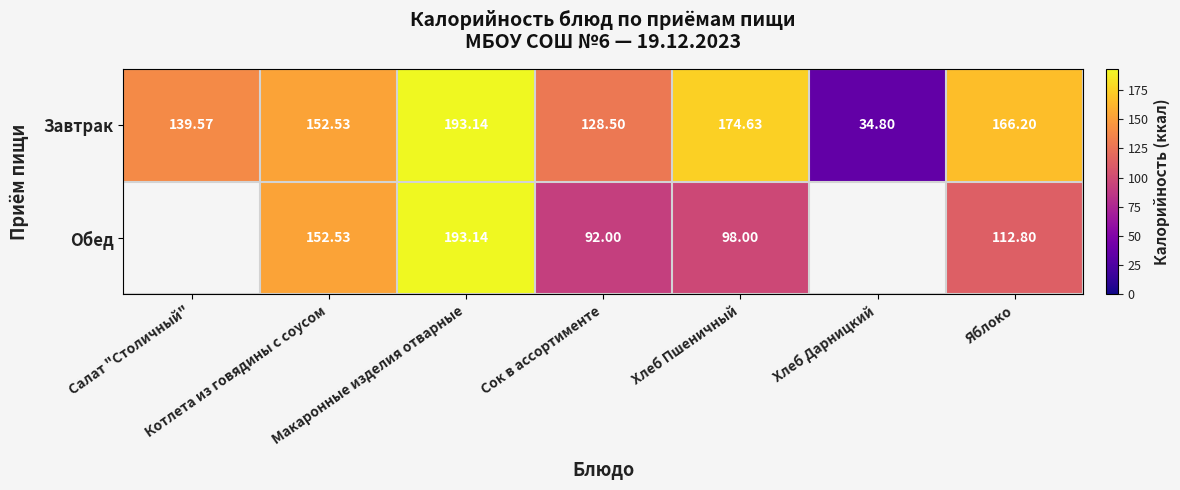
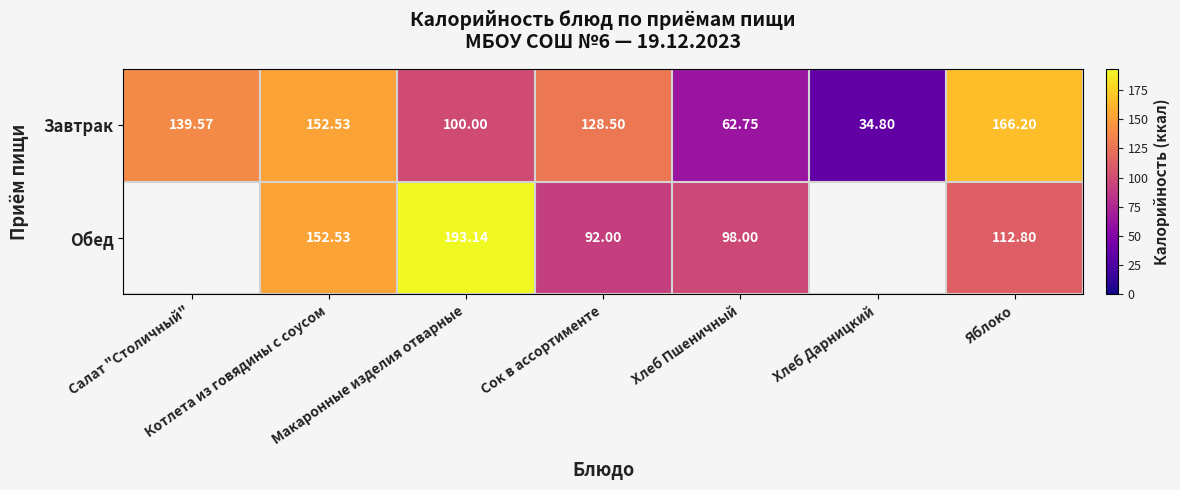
  {
    "Завтрак": {
      "Салат \"Столичный\"": 139.57,
      "Котлета из говядины с соусом": 152.53,
-     "Макаронные изделия отварные": 193.14,
+     "Макаронные изделия отварные": 100.00,
      "Сок в ассортименте": 128.50,
-     "Хлеб Пшеничный": 174.63,
+     "Хлеб Пшеничный": 62.75,
      "Хлеб Дарницкий": 34.80,
      "Яблоко": 166.20
    },
    "Обед": {
      "Котлета из говядины с соусом": 152.53,
      "Макаронные изделия отварные": 193.14,
      "Сок в ассортименте": 92.00,
      "Хлеб Пшеничный": 98.00,
      "Яблоко": 112.80
    }
  }
